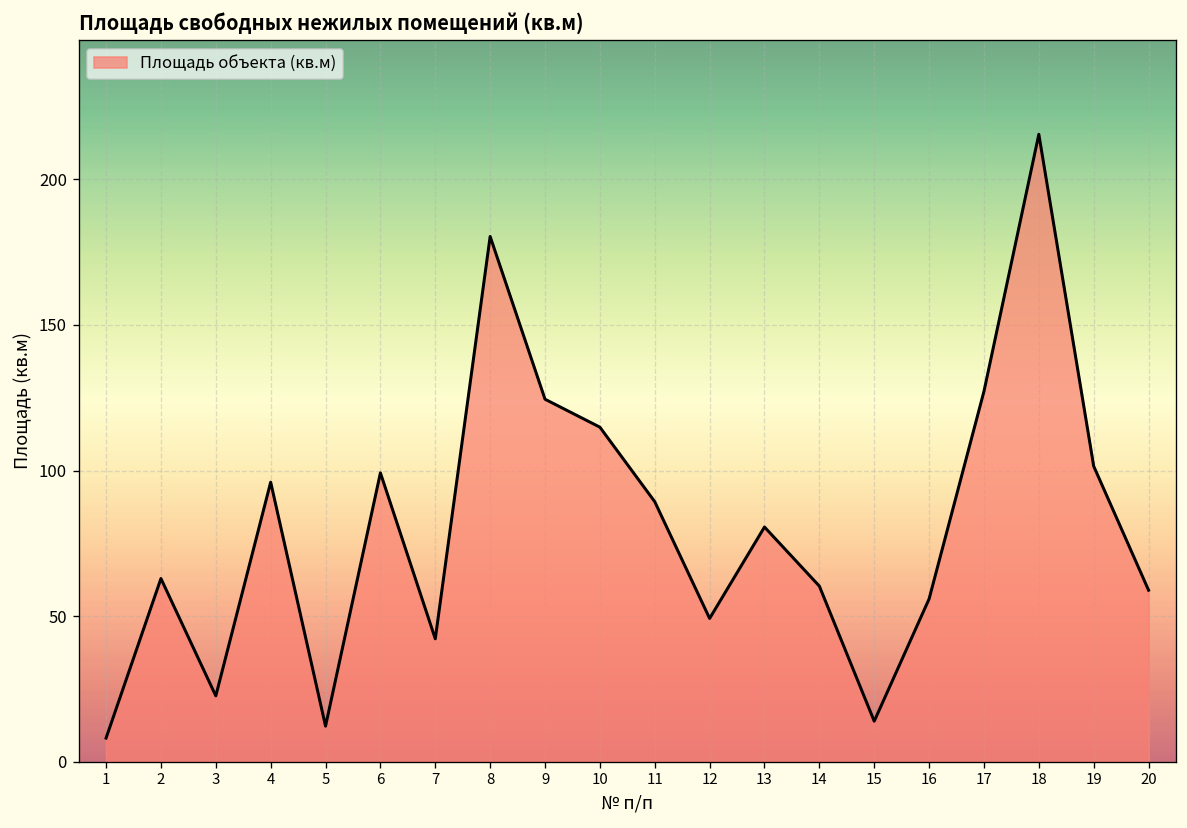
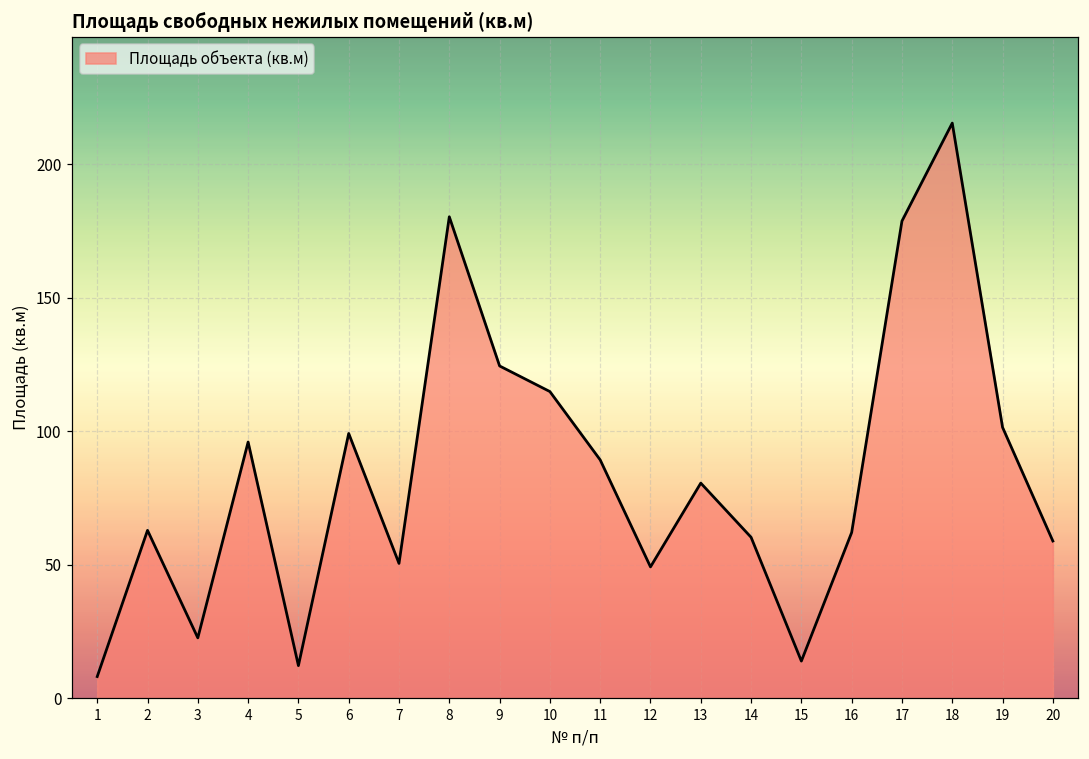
  {
    "1": 8,
    "2": 63,
    "3": 23,
    "4": 96,
    "5": 12,
    "6": 99,
-   "7": 42,
+   "7": 51,
    "8": 180,
    "9": 125,
    "10": 115,
    "11": 89,
    "12": 49,
    "13": 81,
    "14": 60,
    "15": 14,
-   "16": 56,
-   "17": 127,
+   "16": 62,
+   "17": 179,
    "18": 216,
    "19": 102,
    "20": 59
  }
